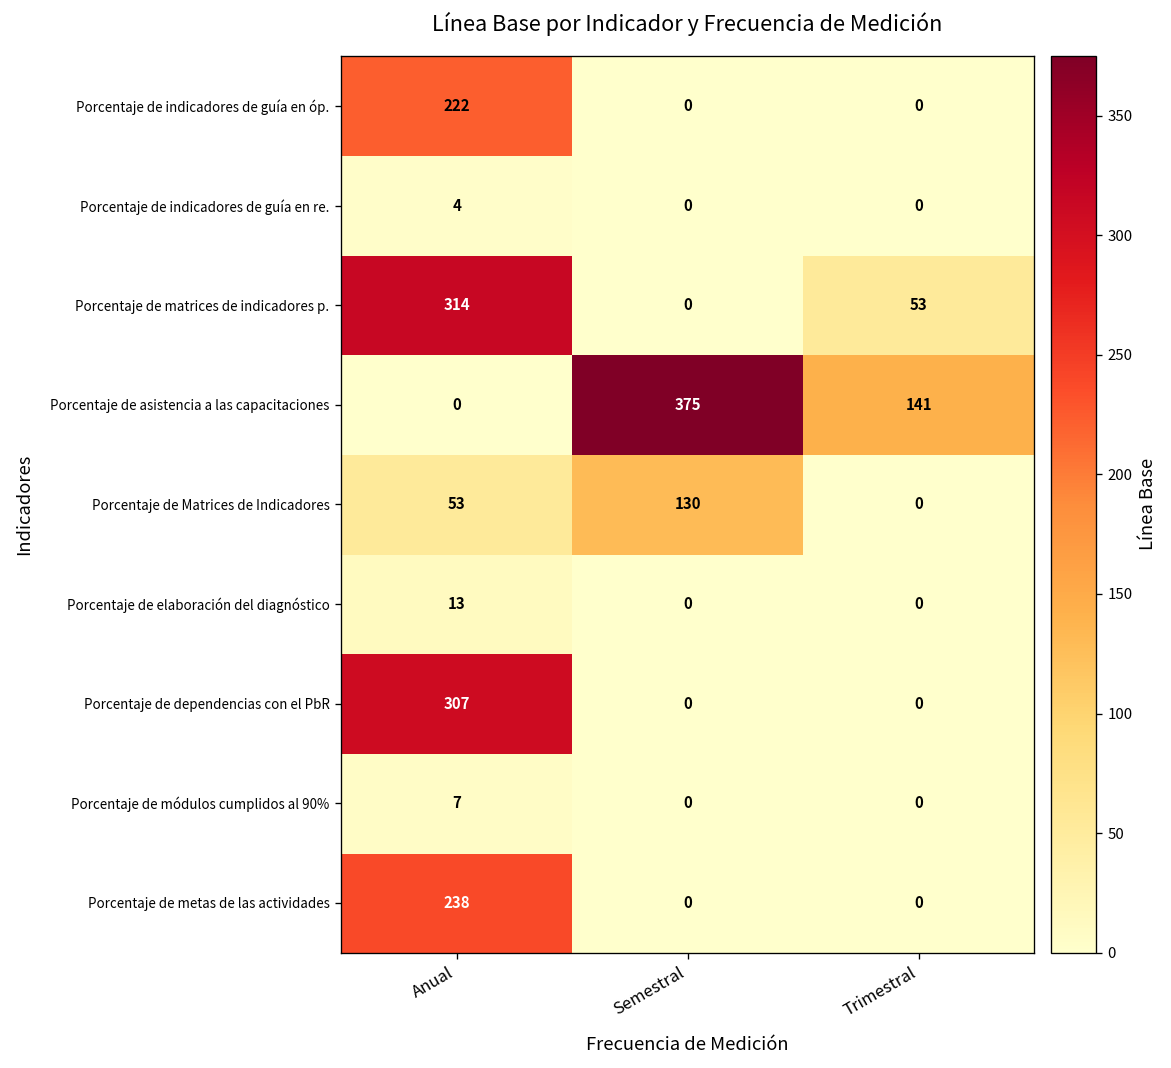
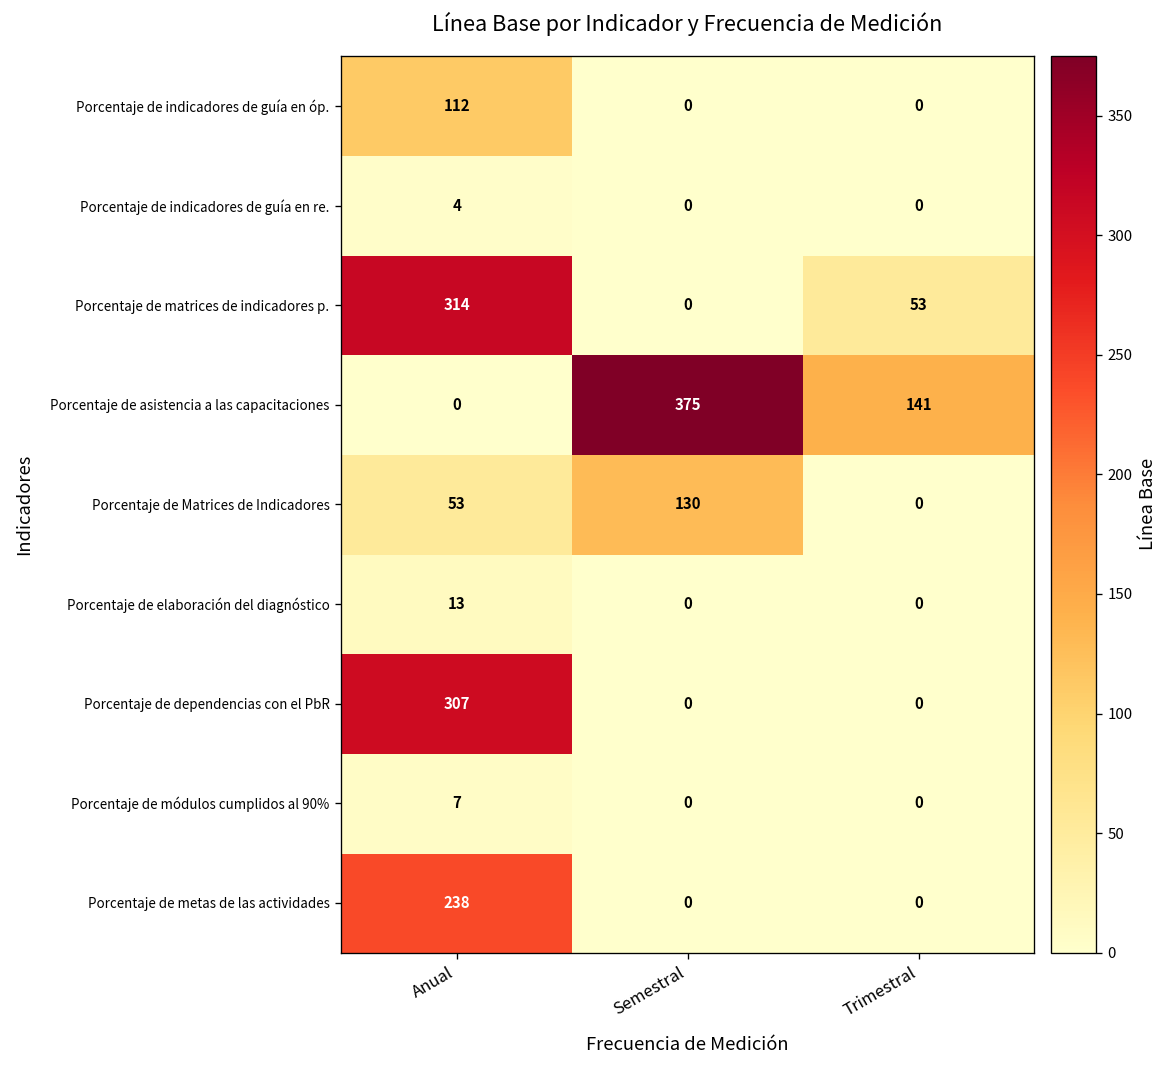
  {
    "Porcentaje de indicadores de guía en óp.": {
-     "Anual": 222,
+     "Anual": 112,
      "Semestral": 0,
      "Trimestral": 0
    },
    "Porcentaje de indicadores de guía en re.": {
      "Anual": 4,
      "Semestral": 0,
      "Trimestral": 0
    },
    "Porcentaje de matrices de indicadores p.": {
      "Anual": 314,
      "Semestral": 0,
      "Trimestral": 53
    },
    "Porcentaje de asistencia a las capacitaciones": {
      "Anual": 0,
      "Semestral": 375,
      "Trimestral": 141
    },
    "Porcentaje de Matrices de Indicadores": {
      "Anual": 53,
      "Semestral": 130,
      "Trimestral": 0
    },
    "Porcentaje de elaboración del diagnóstico": {
      "Anual": 13,
      "Semestral": 0,
      "Trimestral": 0
    },
    "Porcentaje de dependencias con el PbR": {
      "Anual": 307,
      "Semestral": 0,
      "Trimestral": 0
    },
    "Porcentaje de módulos cumplidos al 90%": {
      "Anual": 7,
      "Semestral": 0,
      "Trimestral": 0
    },
    "Porcentaje de metas de las actividades": {
      "Anual": 238,
      "Semestral": 0,
      "Trimestral": 0
    }
  }
